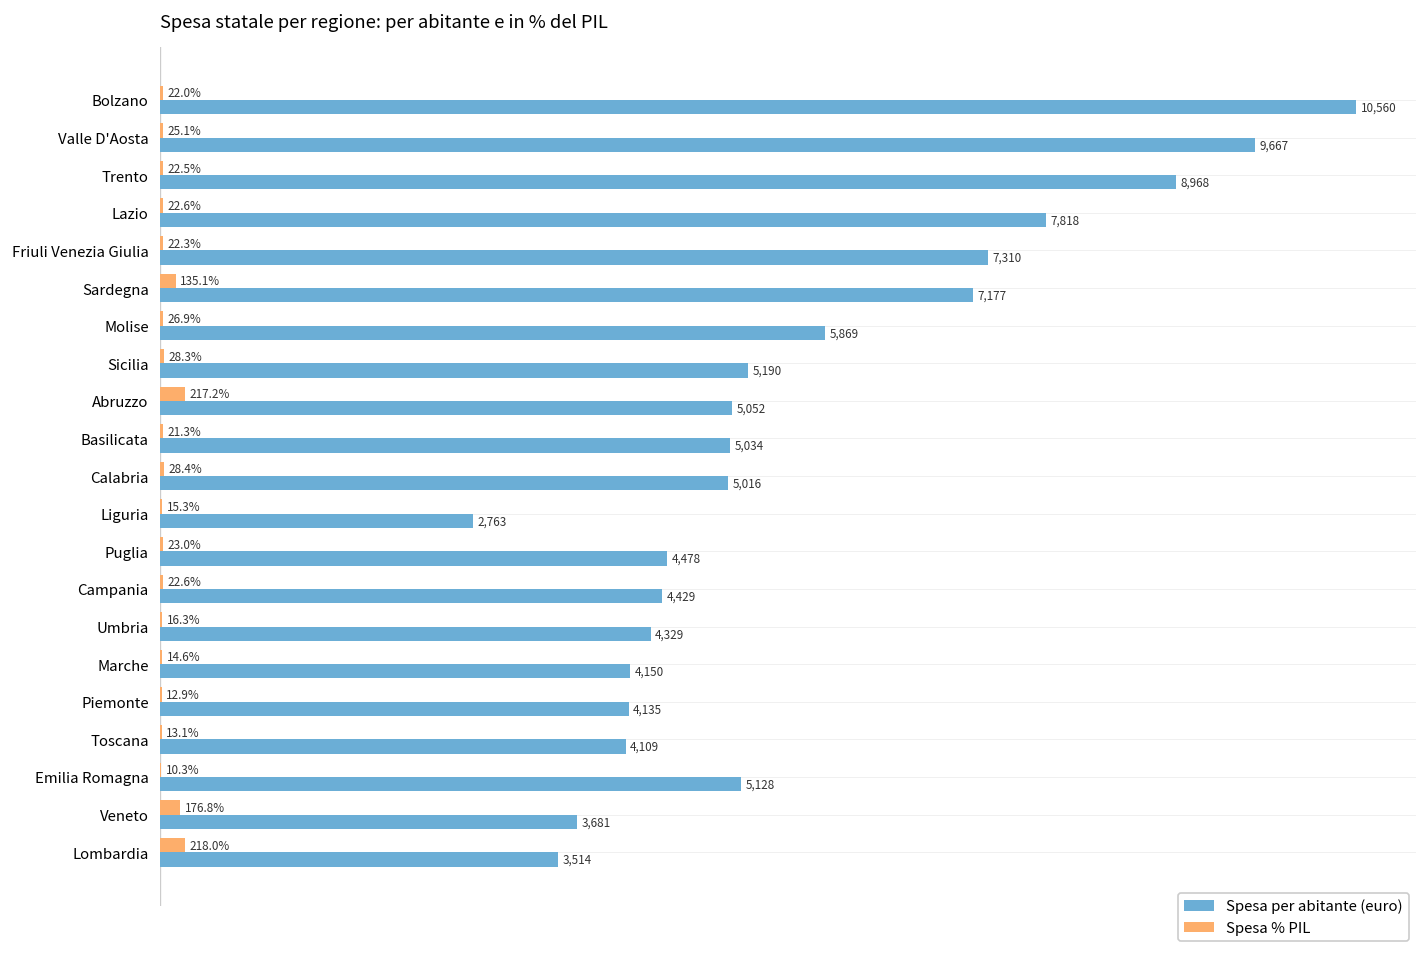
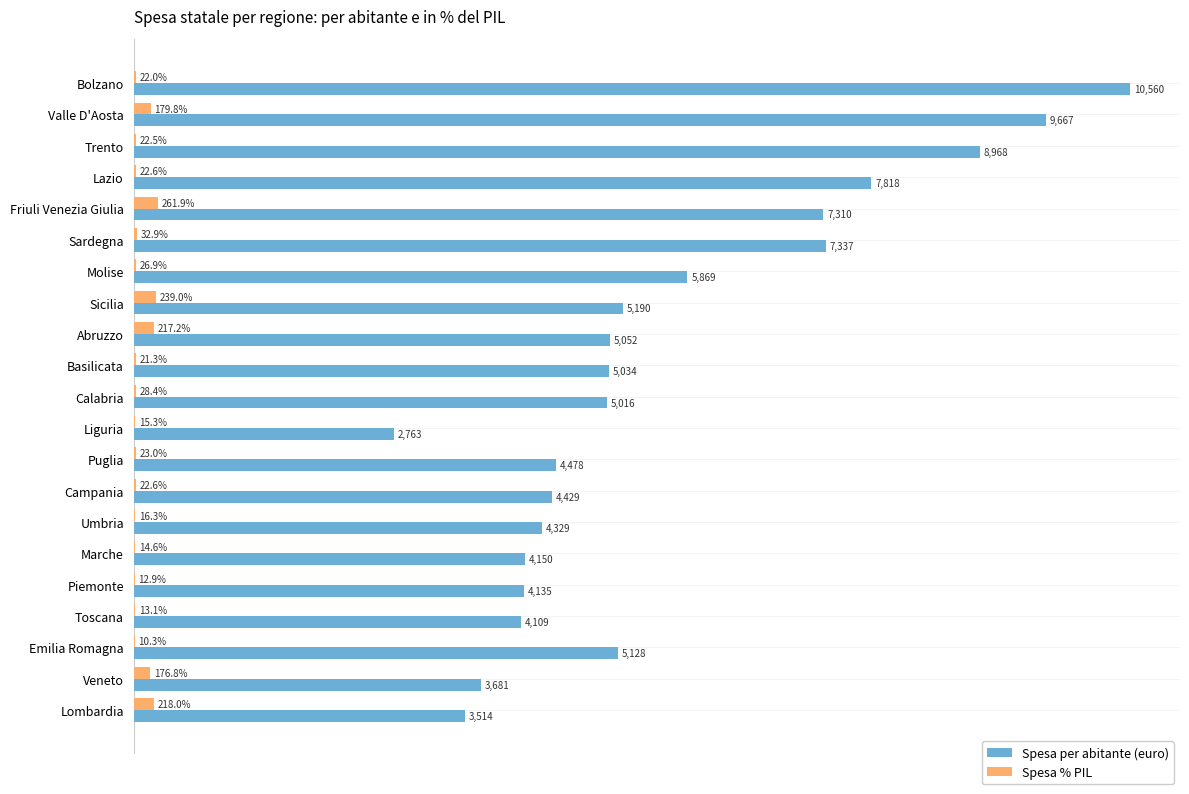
  {
    "Spesa per abitante (euro)": {
      "Bolzano": "10,560",
      "Valle D'Aosta": "9,667",
      "Trento": "8,968",
      "Lazio": "7,818",
      "Friuli Venezia Giulia": "7,310",
-     "Sardegna": "7,177",
+     "Sardegna": "7,337",
      "Molise": "5,869",
      "Sicilia": "5,190",
      "Abruzzo": "5,052",
      "Basilicata": "5,034",
      "Calabria": "5,016",
      "Liguria": "2,763",
      "Puglia": "4,478",
      "Campania": "4,429",
      "Umbria": "4,329",
      "Marche": "4,150",
      "Piemonte": "4,135",
      "Toscana": "4,109",
      "Emilia Romagna": "5,128",
      "Veneto": "3,681",
      "Lombardia": "3,514"
    },
    "Spesa % PIL": {
      "Bolzano": "22.0%",
-     "Valle D'Aosta": "25.1%",
+     "Valle D'Aosta": "179.8%",
      "Trento": "22.5%",
      "Lazio": "22.6%",
-     "Friuli Venezia Giulia": "22.3%",
-     "Sardegna": "135.1%",
+     "Friuli Venezia Giulia": "261.9%",
+     "Sardegna": "32.9%",
      "Molise": "26.9%",
-     "Sicilia": "28.3%",
+     "Sicilia": "239.0%",
      "Abruzzo": "217.2%",
      "Basilicata": "21.3%",
      "Calabria": "28.4%",
      "Liguria": "15.3%",
      "Puglia": "23.0%",
      "Campania": "22.6%",
      "Umbria": "16.3%",
      "Marche": "14.6%",
      "Piemonte": "12.9%",
      "Toscana": "13.1%",
      "Emilia Romagna": "10.3%",
      "Veneto": "176.8%",
      "Lombardia": "218.0%"
    }
  }
